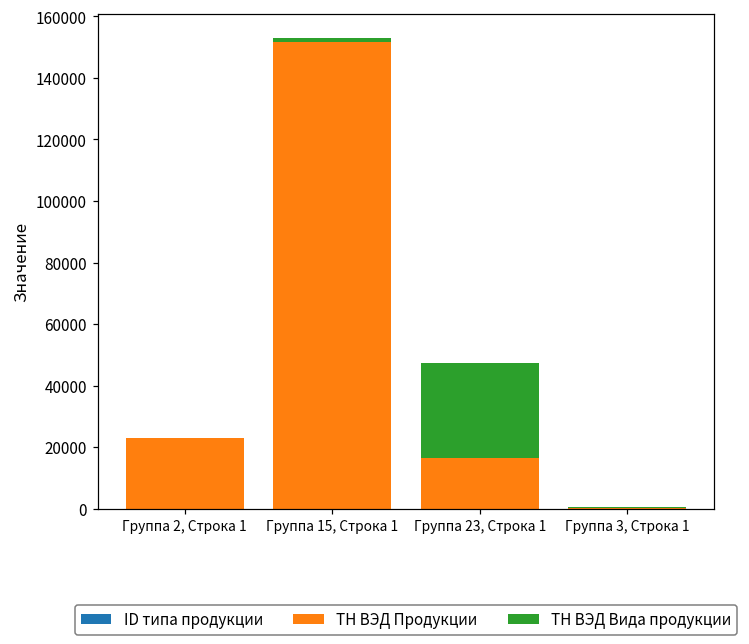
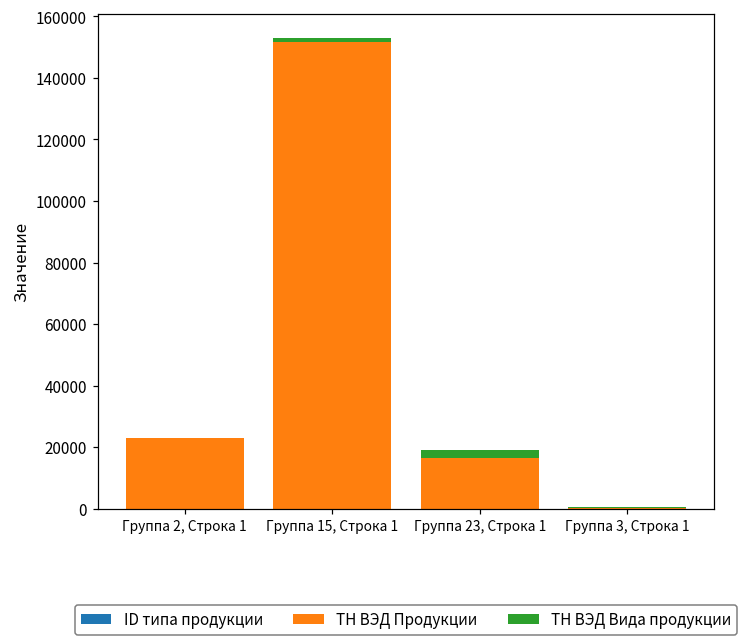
  {
    "ТН ВЭД Продукции": {
      "Группа 2, Строка 1": 23000,
      "Группа 15, Строка 1": 152000,
      "Группа 23, Строка 1": 17000
    },
    "ТН ВЭД Вида продукции": {
      "Группа 15, Строка 1": 2000,
-     "Группа 23, Строка 1": 31000
+     "Группа 23, Строка 1": 2000
    }
  }
